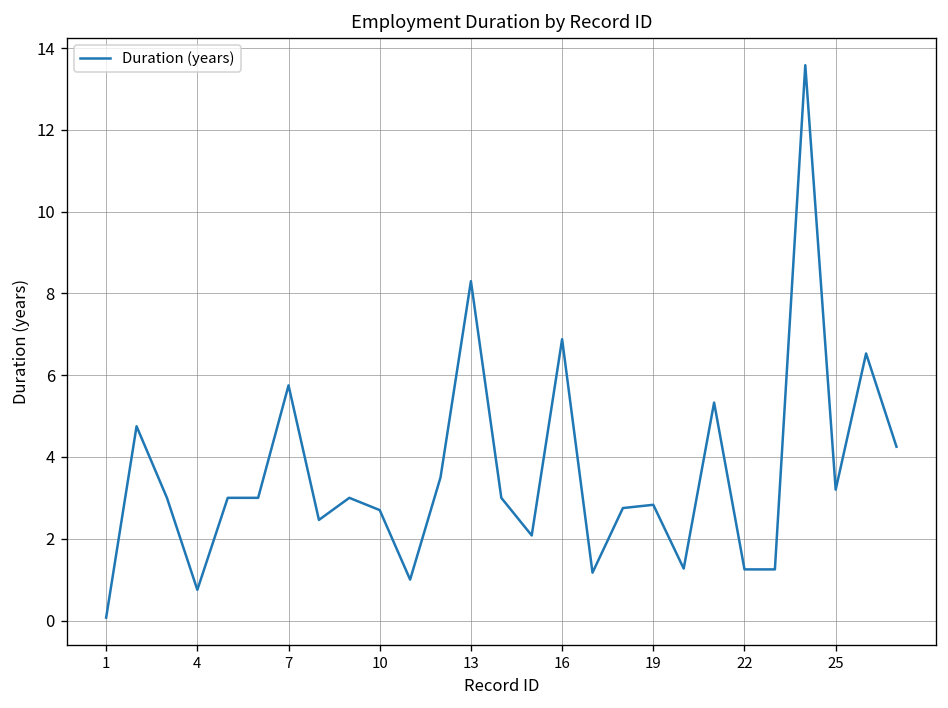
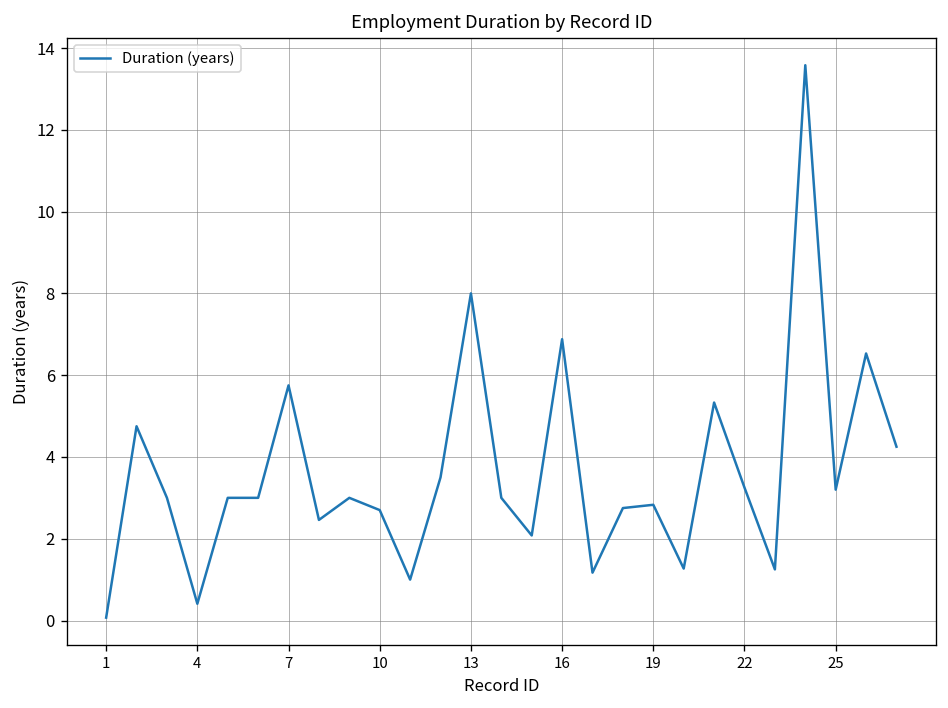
  {
    "1": 0.1,
-   "4": 0.8,
+   "4": 0.4,
    "7": 5.8,
    "10": 2.7,
-   "13": 8.3,
+   "13": 8.0,
    "16": 6.9,
    "19": 2.8,
-   "22": 1.3,
+   "22": 3.3,
    "25": 3.2
  }
